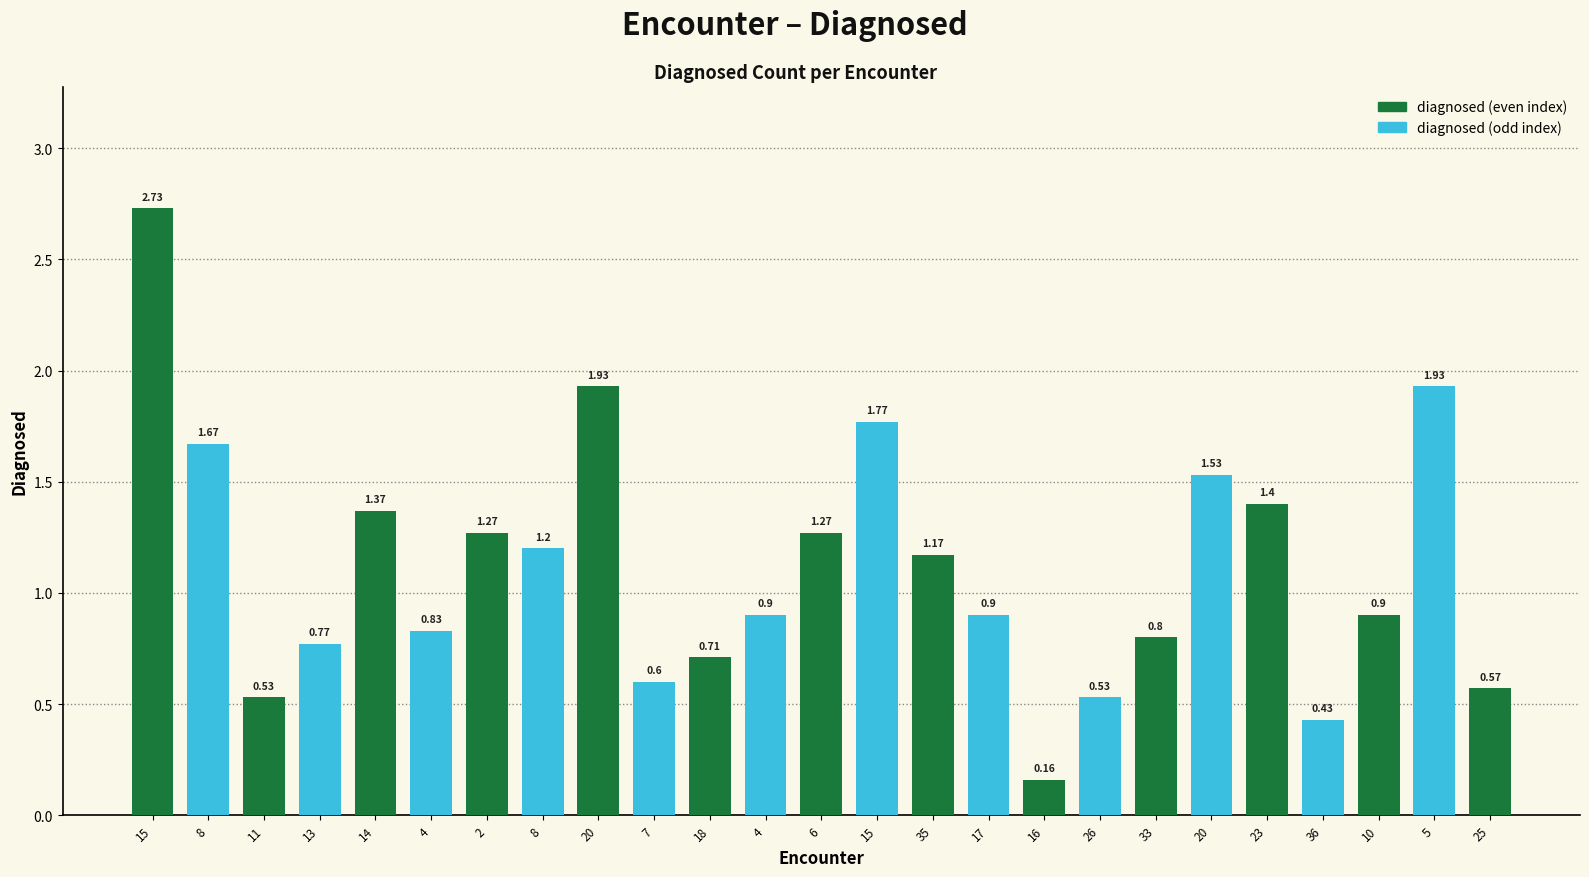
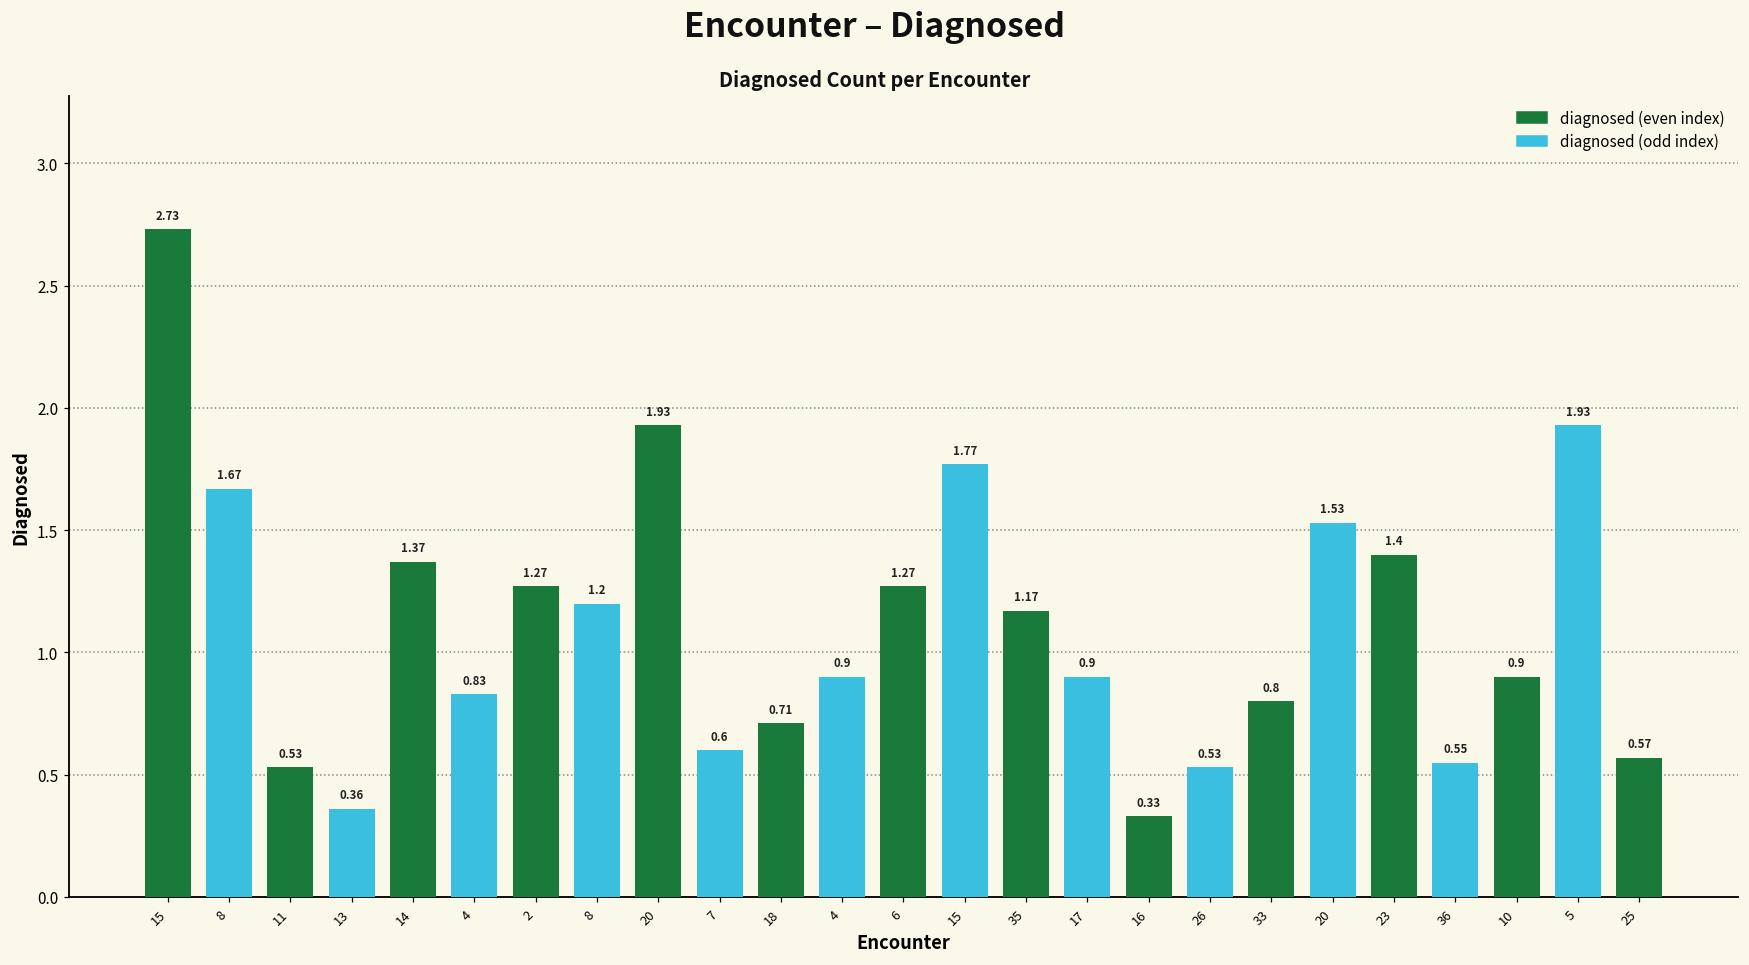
  {
    "11": 0.53,
-   "13": 0.77,
+   "13": 0.36,
    "14": 1.37,
    "2": 1.27,
    "7": 0.6,
    "18": 0.71,
    "6": 1.27,
    "35": 1.17,
    "17": 0.9,
-   "16": 0.16,
+   "16": 0.33,
    "26": 0.53,
    "33": 0.8,
    "23": 1.4,
-   "36": 0.43,
+   "36": 0.55,
    "10": 0.9,
    "5": 1.93,
    "25": 0.57
  }
